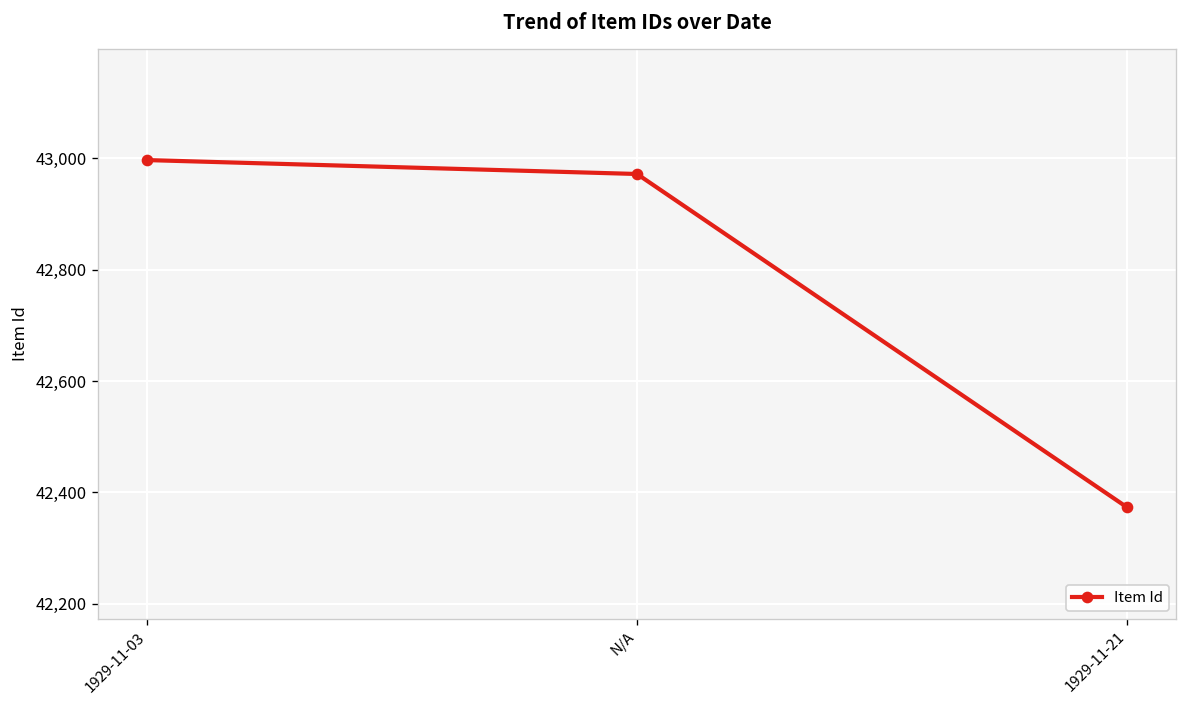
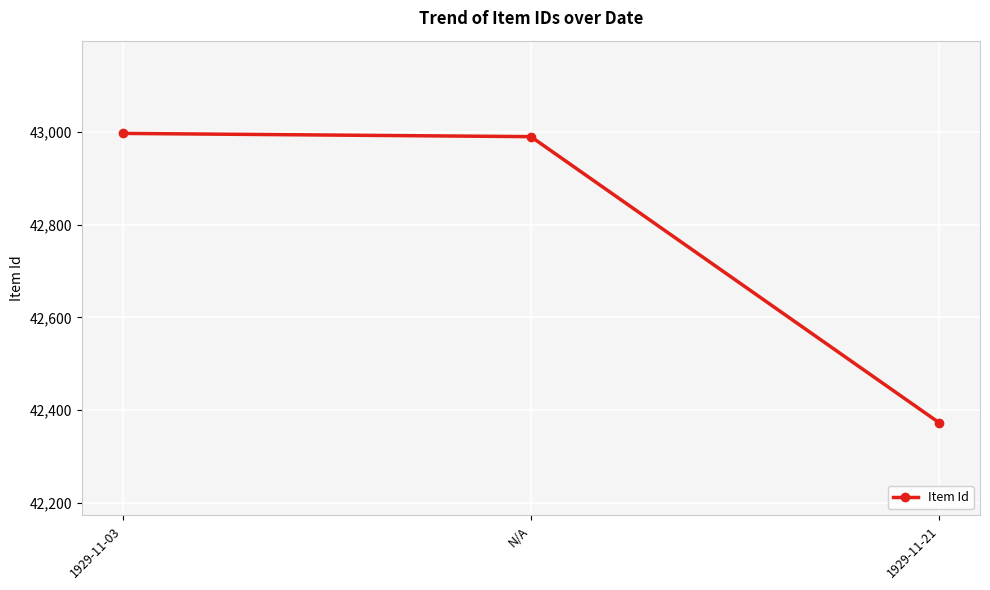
  {
    "1929-11-03": "43,000",
-   "N/A": "42,970",
+   "N/A": "42,990",
    "1929-11-21": "42,370"
  }
